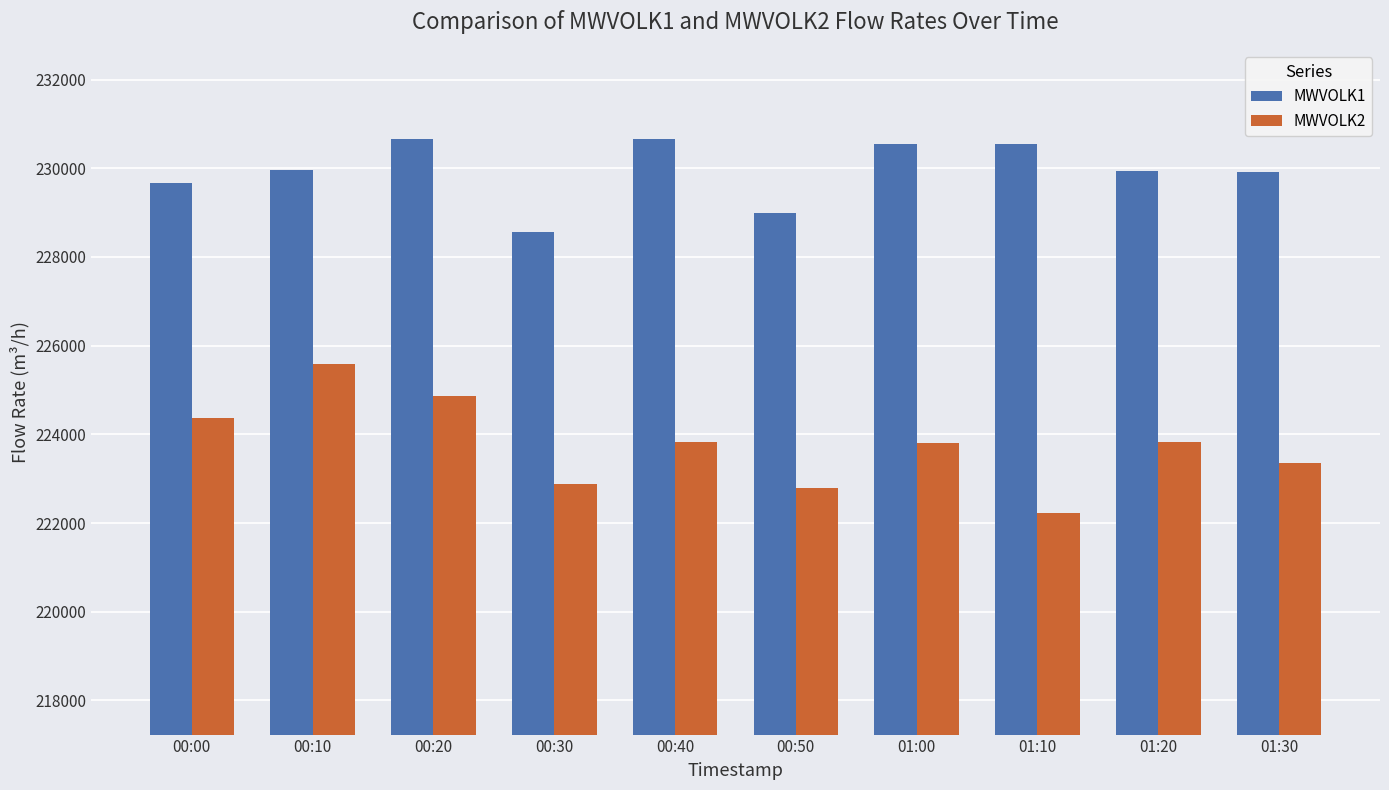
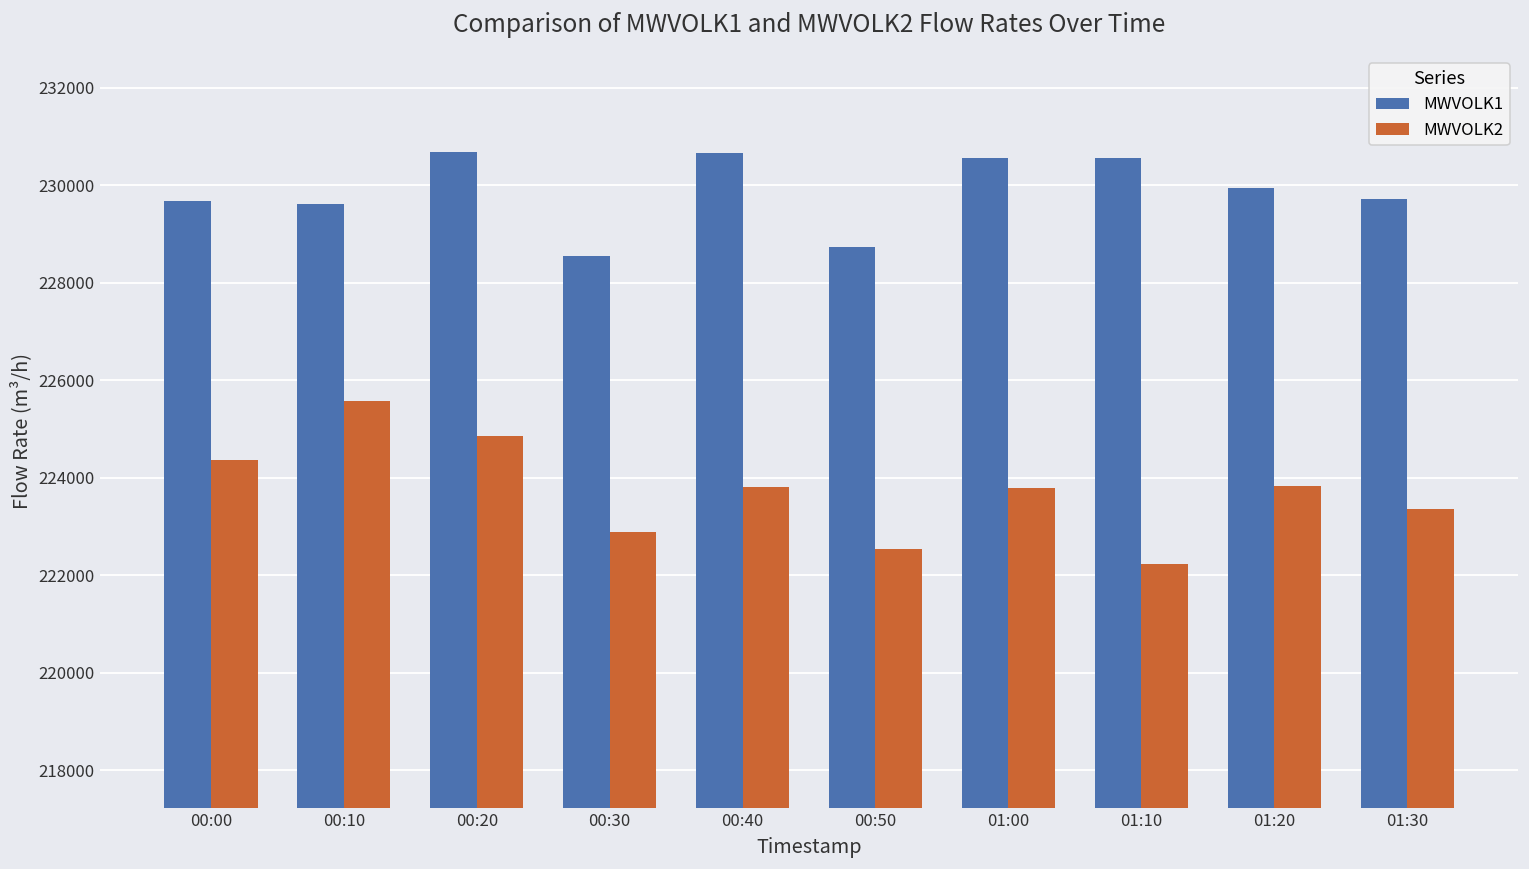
  {
    "MWVOLK1": {
      "00:00": 229700,
-     "00:10": 230000,
+     "00:10": 229600,
      "00:20": 230700,
      "00:30": 228600,
      "00:40": 230700,
-     "00:50": 229000,
+     "00:50": 228700,
      "01:00": 230600,
      "01:10": 230500,
      "01:20": 229900,
-     "01:30": 229900
+     "01:30": 229700
    },
    "MWVOLK2": {
      "00:00": 224400,
      "00:10": 225600,
      "00:20": 224900,
      "00:30": 222900,
      "00:40": 223800,
-     "00:50": 222800,
+     "00:50": 222500,
      "01:00": 223800,
      "01:10": 222200,
      "01:20": 223800,
      "01:30": 223400
    }
  }
